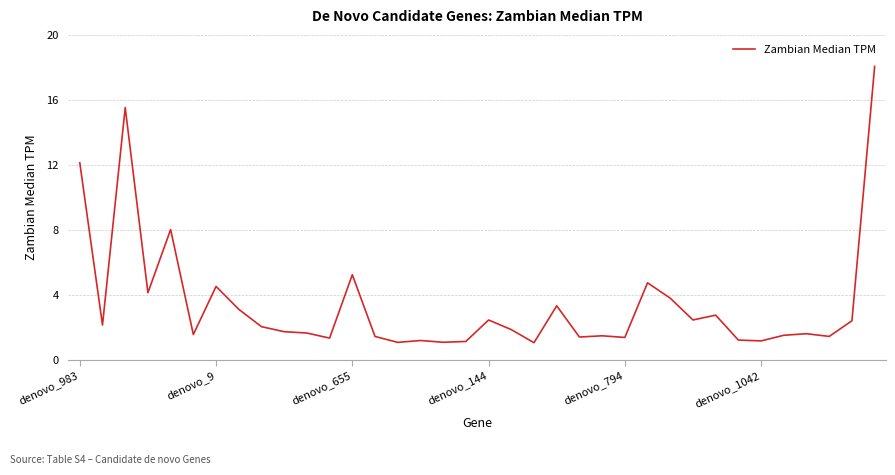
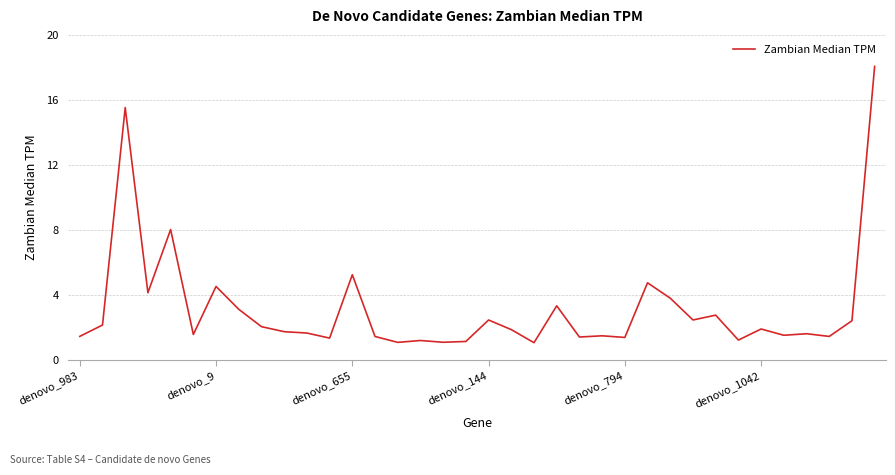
  {
-   "denovo_983": 12.1,
+   "denovo_983": 1.4,
    "denovo_9": 4.5,
    "denovo_655": 5.2,
    "denovo_144": 2.4,
    "denovo_794": 1.4,
-   "denovo_1042": 1.1
+   "denovo_1042": 1.9
  }
